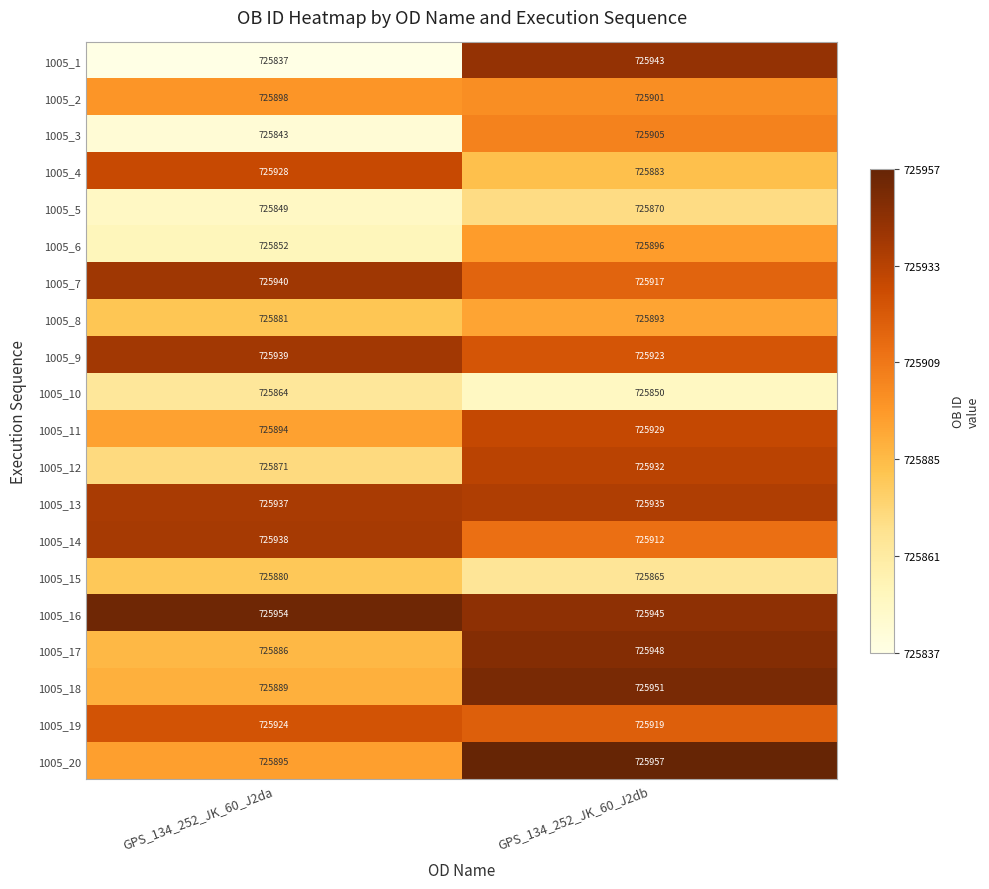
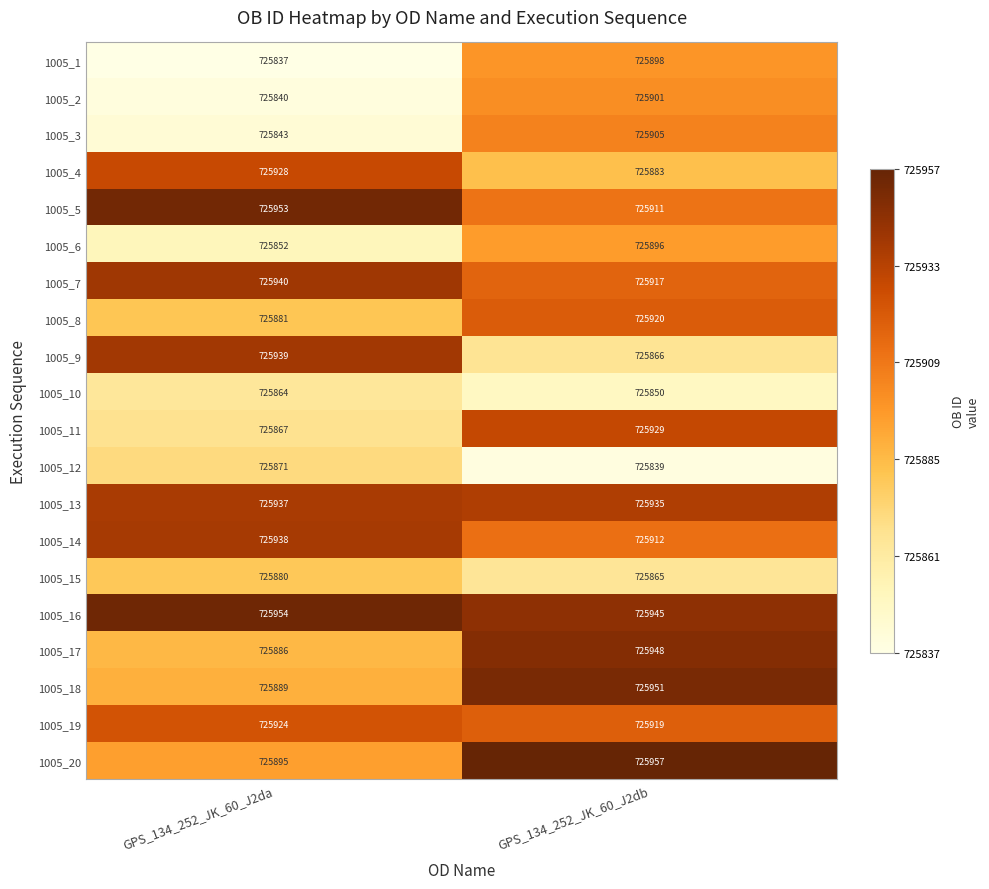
  {
    "1005_1": {
      "GPS_134_252_JK_60_J2da": 725837,
-     "GPS_134_252_JK_60_J2db": 725943
+     "GPS_134_252_JK_60_J2db": 725898
    },
    "1005_2": {
-     "GPS_134_252_JK_60_J2da": 725898,
+     "GPS_134_252_JK_60_J2da": 725840,
      "GPS_134_252_JK_60_J2db": 725901
    },
    "1005_3": {
      "GPS_134_252_JK_60_J2da": 725843,
      "GPS_134_252_JK_60_J2db": 725905
    },
    "1005_4": {
      "GPS_134_252_JK_60_J2da": 725928,
      "GPS_134_252_JK_60_J2db": 725883
    },
    "1005_5": {
-     "GPS_134_252_JK_60_J2da": 725849,
-     "GPS_134_252_JK_60_J2db": 725870
+     "GPS_134_252_JK_60_J2da": 725953,
+     "GPS_134_252_JK_60_J2db": 725911
    },
    "1005_6": {
      "GPS_134_252_JK_60_J2da": 725852,
      "GPS_134_252_JK_60_J2db": 725896
    },
    "1005_7": {
      "GPS_134_252_JK_60_J2da": 725940,
      "GPS_134_252_JK_60_J2db": 725917
    },
    "1005_8": {
      "GPS_134_252_JK_60_J2da": 725881,
-     "GPS_134_252_JK_60_J2db": 725893
+     "GPS_134_252_JK_60_J2db": 725920
    },
    "1005_9": {
      "GPS_134_252_JK_60_J2da": 725939,
-     "GPS_134_252_JK_60_J2db": 725923
+     "GPS_134_252_JK_60_J2db": 725866
    },
    "1005_10": {
      "GPS_134_252_JK_60_J2da": 725864,
      "GPS_134_252_JK_60_J2db": 725850
    },
    "1005_11": {
-     "GPS_134_252_JK_60_J2da": 725894,
+     "GPS_134_252_JK_60_J2da": 725867,
      "GPS_134_252_JK_60_J2db": 725929
    },
    "1005_12": {
      "GPS_134_252_JK_60_J2da": 725871,
-     "GPS_134_252_JK_60_J2db": 725932
+     "GPS_134_252_JK_60_J2db": 725839
    },
    "1005_13": {
      "GPS_134_252_JK_60_J2da": 725937,
      "GPS_134_252_JK_60_J2db": 725935
    },
    "1005_14": {
      "GPS_134_252_JK_60_J2da": 725938,
      "GPS_134_252_JK_60_J2db": 725912
    },
    "1005_15": {
      "GPS_134_252_JK_60_J2da": 725880,
      "GPS_134_252_JK_60_J2db": 725865
    },
    "1005_16": {
      "GPS_134_252_JK_60_J2da": 725954,
      "GPS_134_252_JK_60_J2db": 725945
    },
    "1005_17": {
      "GPS_134_252_JK_60_J2da": 725886,
      "GPS_134_252_JK_60_J2db": 725948
    },
    "1005_18": {
      "GPS_134_252_JK_60_J2da": 725889,
      "GPS_134_252_JK_60_J2db": 725951
    },
    "1005_19": {
      "GPS_134_252_JK_60_J2da": 725924,
      "GPS_134_252_JK_60_J2db": 725919
    },
    "1005_20": {
      "GPS_134_252_JK_60_J2da": 725895,
      "GPS_134_252_JK_60_J2db": 725957
    }
  }
